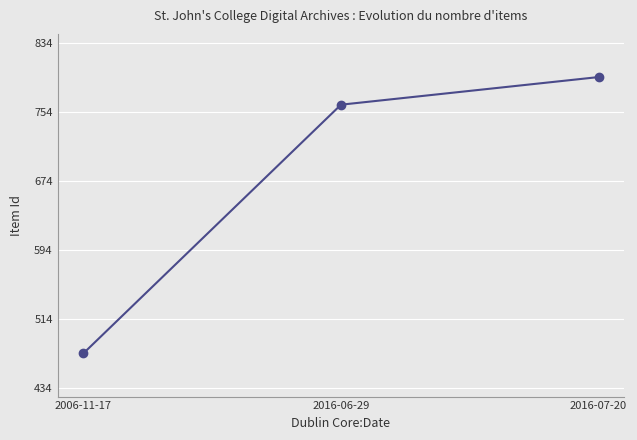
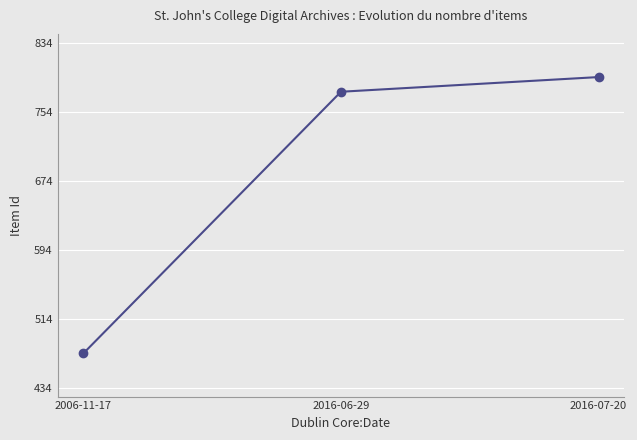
  {
    "2006-11-17": 470,
-   "2016-06-29": 760,
+   "2016-06-29": 780,
    "2016-07-20": 790
  }
